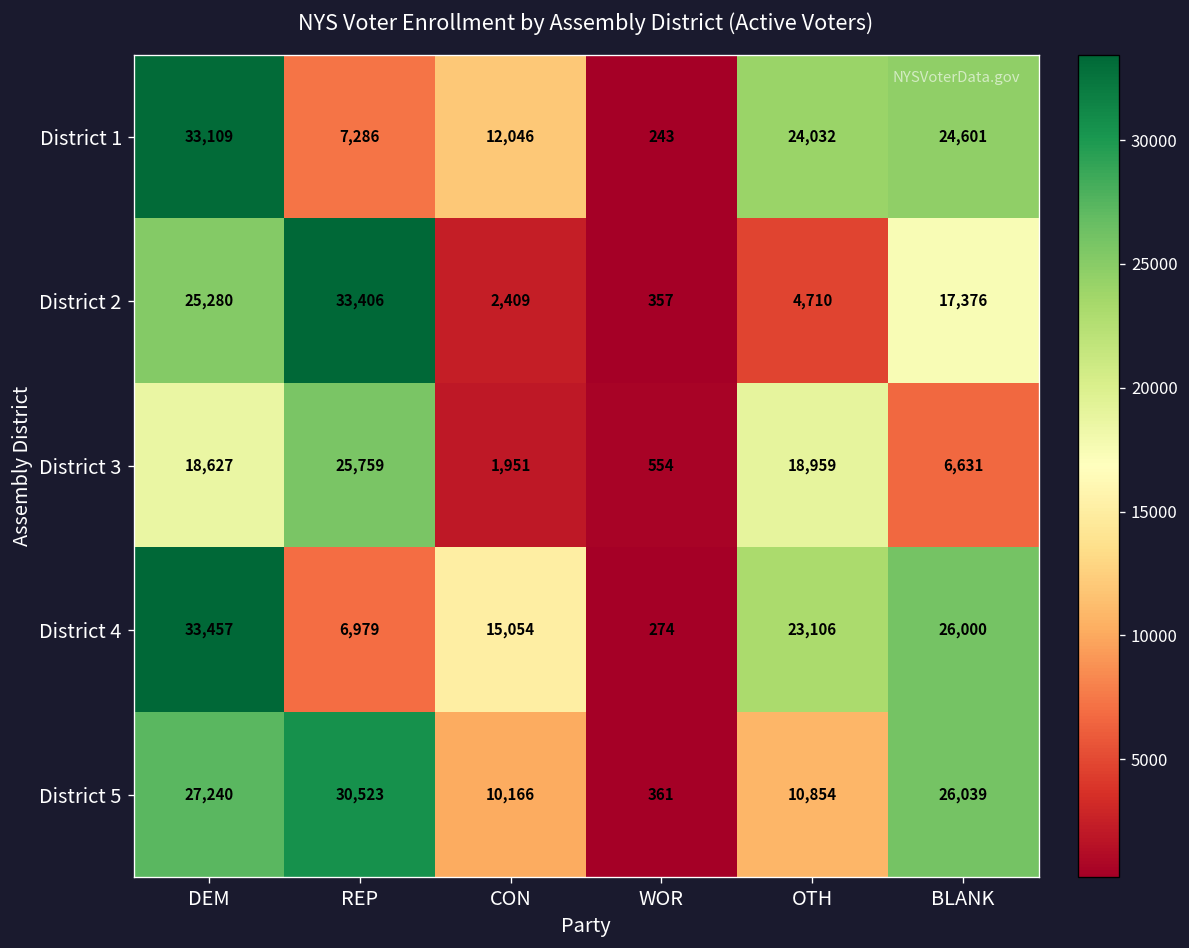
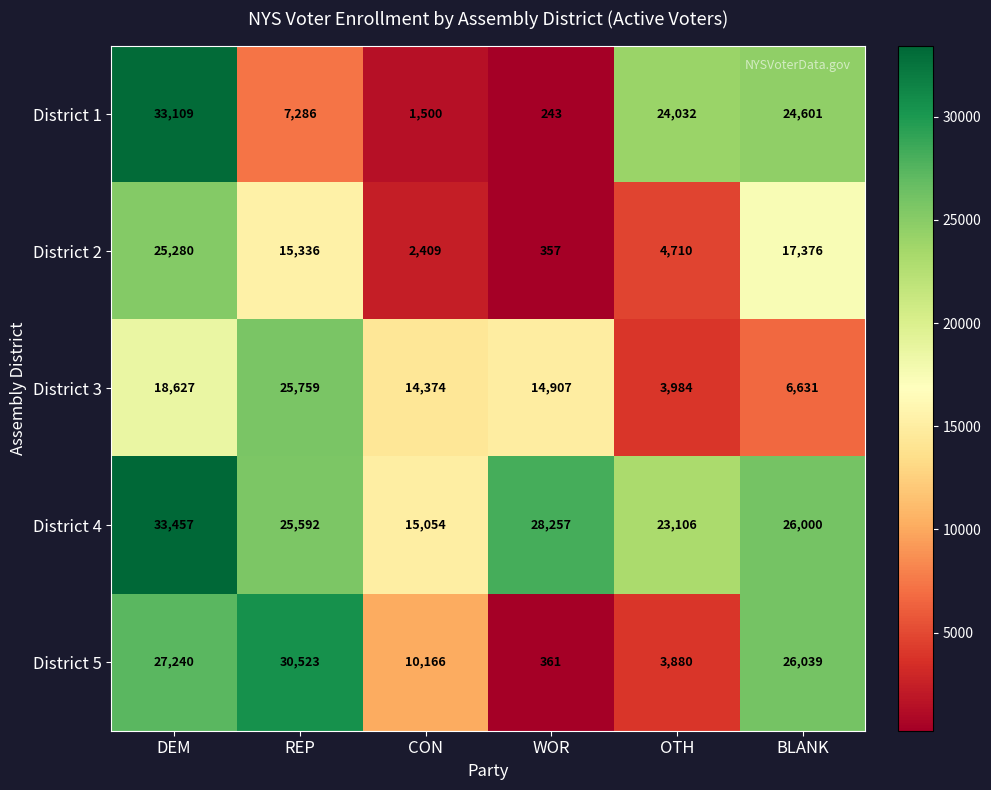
  {
    "District 1": {
      "DEM": "33,109",
      "REP": "7,286",
-     "CON": "12,046",
+     "CON": "1,500",
      "WOR": "243",
      "OTH": "24,032"
    },
    "District 2": {
      "DEM": "25,280",
-     "REP": "33,406",
+     "REP": "15,336",
      "CON": "2,409",
      "WOR": "357",
      "OTH": "4,710",
      "BLANK": "17,376"
    },
    "District 3": {
      "DEM": "18,627",
      "REP": "25,759",
-     "CON": "1,951",
-     "WOR": "554",
-     "OTH": "18,959",
+     "CON": "14,374",
+     "WOR": "14,907",
+     "OTH": "3,984",
      "BLANK": "6,631"
    },
    "District 4": {
      "DEM": "33,457",
-     "REP": "6,979",
+     "REP": "25,592",
      "CON": "15,054",
-     "WOR": "274",
+     "WOR": "28,257",
      "OTH": "23,106",
      "BLANK": "26,000"
    },
    "District 5": {
      "DEM": "27,240",
      "REP": "30,523",
      "CON": "10,166",
      "WOR": "361",
-     "OTH": "10,854",
+     "OTH": "3,880",
      "BLANK": "26,039"
    }
  }
